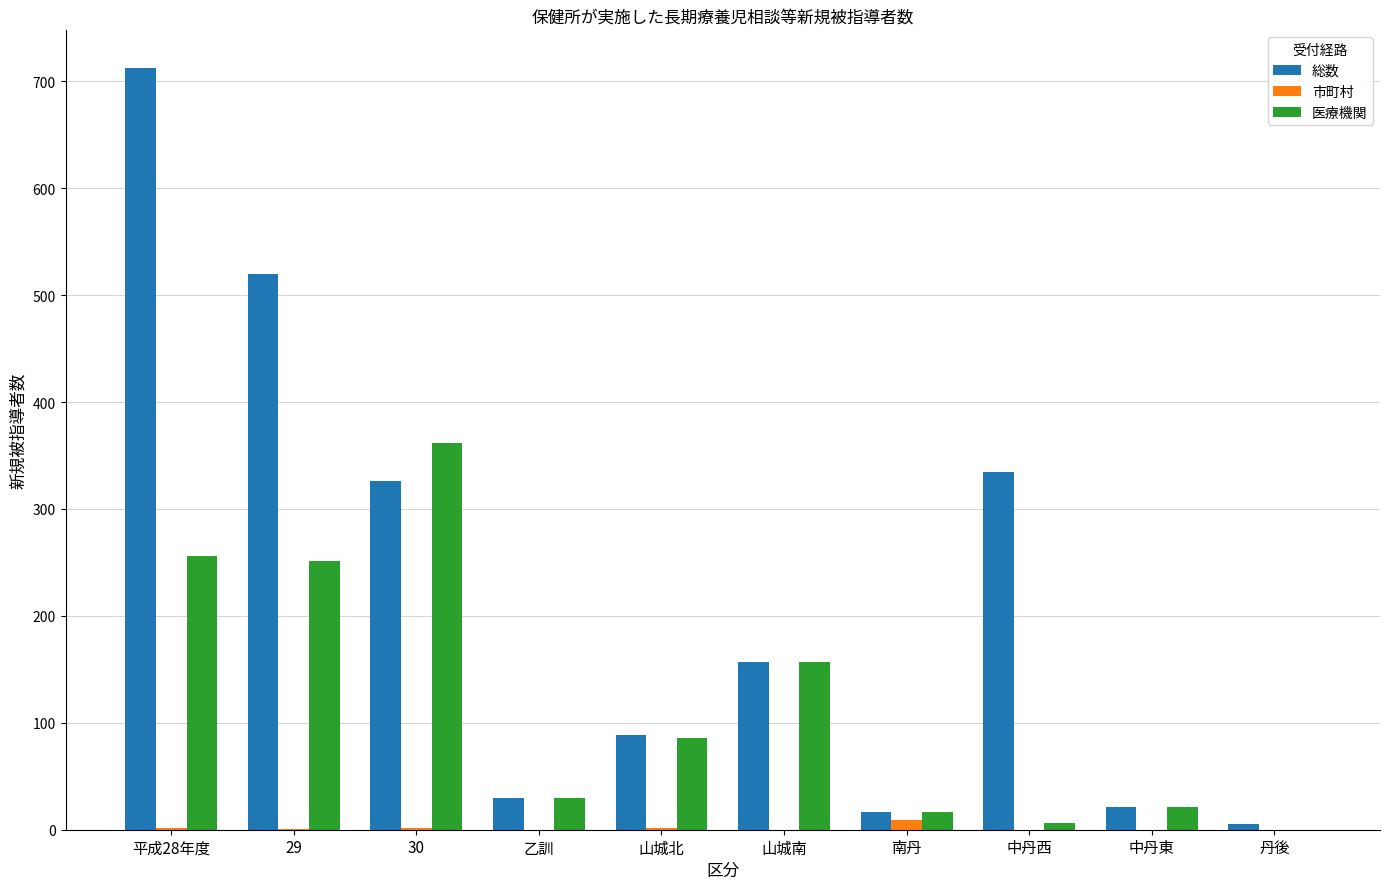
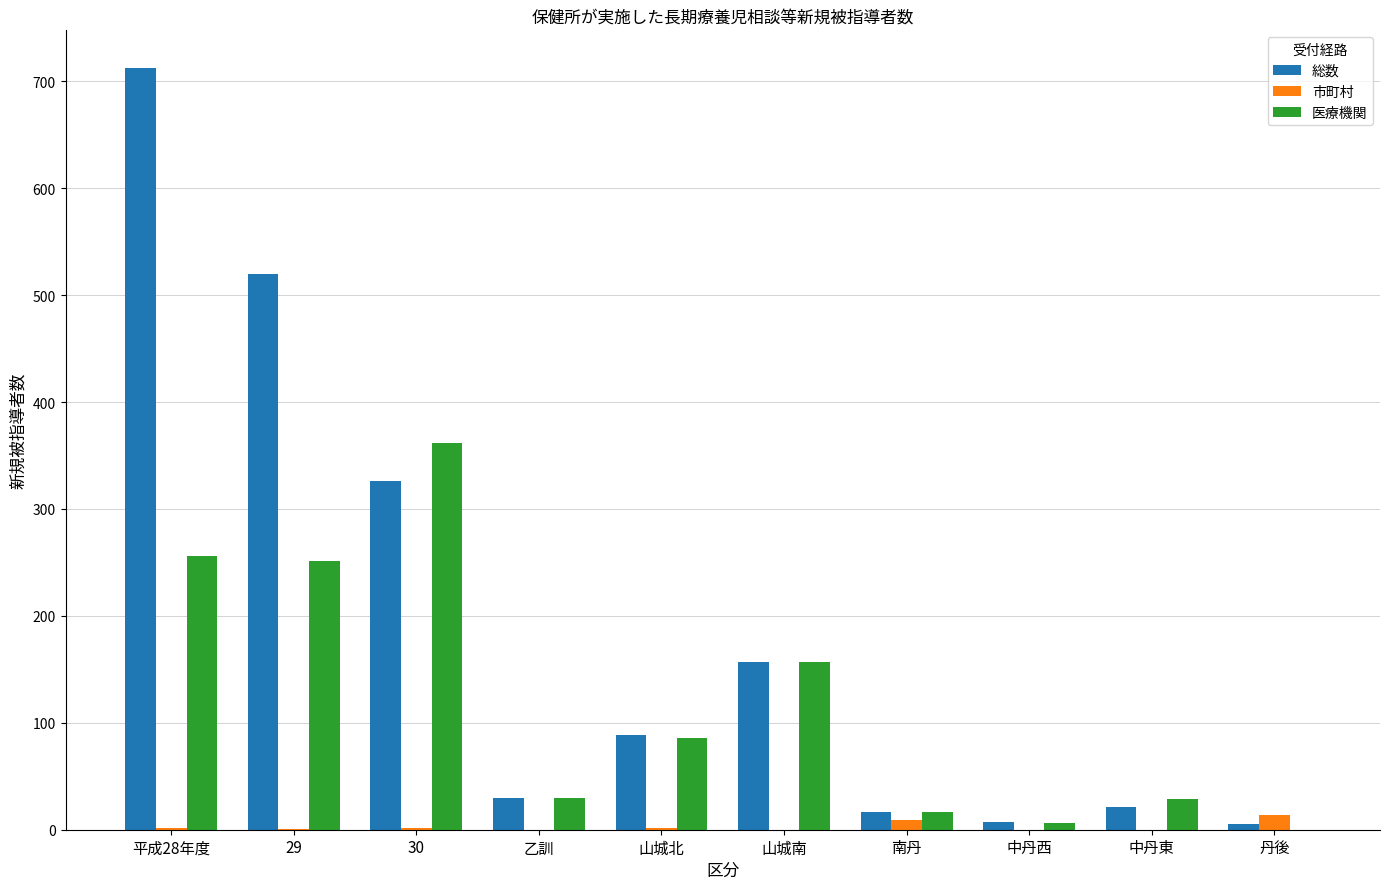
  {
    "総数": {
      "平成28年度": 712,
      "29": 520,
      "30": 326,
      "乙訓": 30,
      "山城北": 89,
      "山城南": 157,
      "南丹": 17,
-     "中丹西": 335,
+     "中丹西": 7,
      "中丹東": 21,
      "丹後": 5
    },
    "市町村": {
      "乙訓": 0,
      "山城南": 0,
      "南丹": 9,
      "中丹西": 0,
      "中丹東": 0,
-     "丹後": 0
+     "丹後": 14
    },
    "医療機関": {
      "平成28年度": 256,
      "29": 251,
      "30": 362,
      "乙訓": 30,
      "山城北": 86,
      "山城南": 157,
      "南丹": 17,
      "中丹西": 6,
-     "中丹東": 21,
+     "中丹東": 29,
      "丹後": 0
    }
  }
